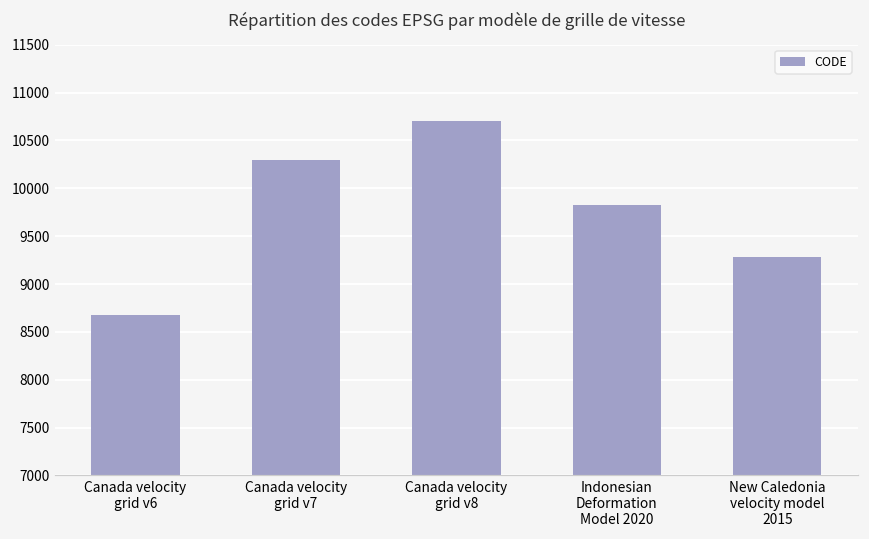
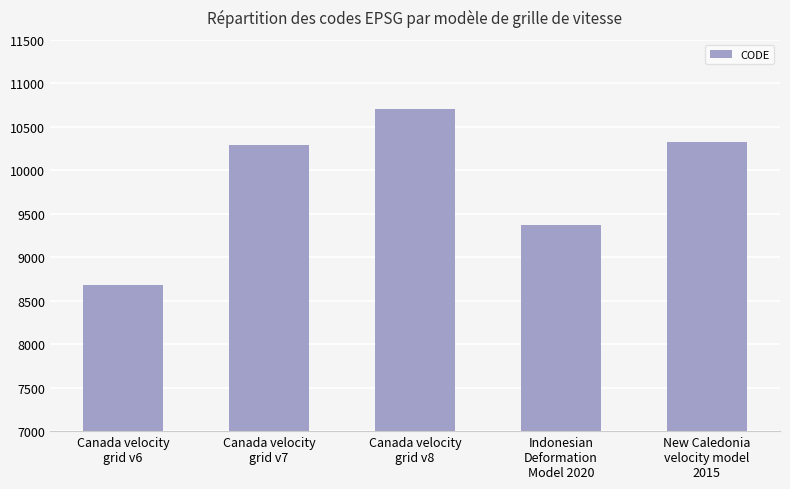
  {
    "Canada velocity grid v6": 8700,
    "Canada velocity grid v7": 10300,
    "Canada velocity grid v8": 10700,
-   "Indonesian Deformation Model 2020": 9800,
-   "New Caledonia velocity model 2015": 9300
+   "Indonesian Deformation Model 2020": 9400,
+   "New Caledonia velocity model 2015": 10300
  }
